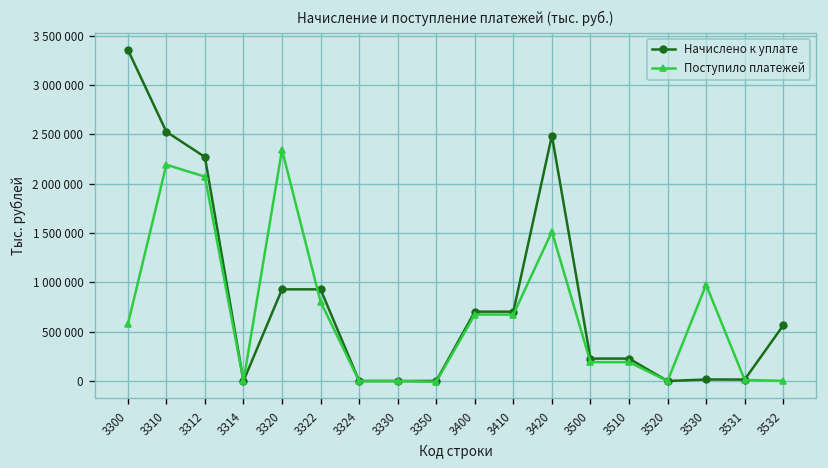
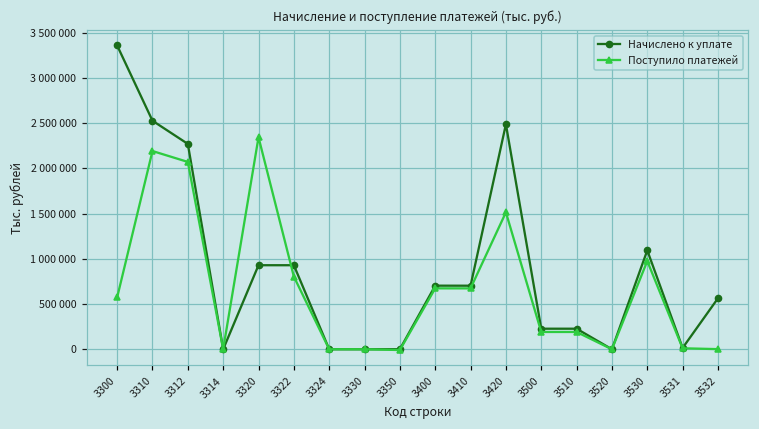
  {
    "Начислено к уплате": {
      "3300": 3400000,
      "3310": 2500000,
      "3312": 2300000,
      "3320": 900000,
      "3322": 900000,
      "3420": 2500000,
      "3500": 200000,
      "3510": 200000,
-     "3530": 0,
+     "3530": 1100000,
      "3532": 600000
    },
    "Поступило платежей": {
      "3300": 600000,
      "3310": 2200000,
      "3312": 2100000,
      "3320": 2300000,
      "3322": 800000,
      "3420": 1500000,
      "3500": 200000,
      "3510": 200000,
      "3530": 1000000,
      "3532": 0
    }
  }
